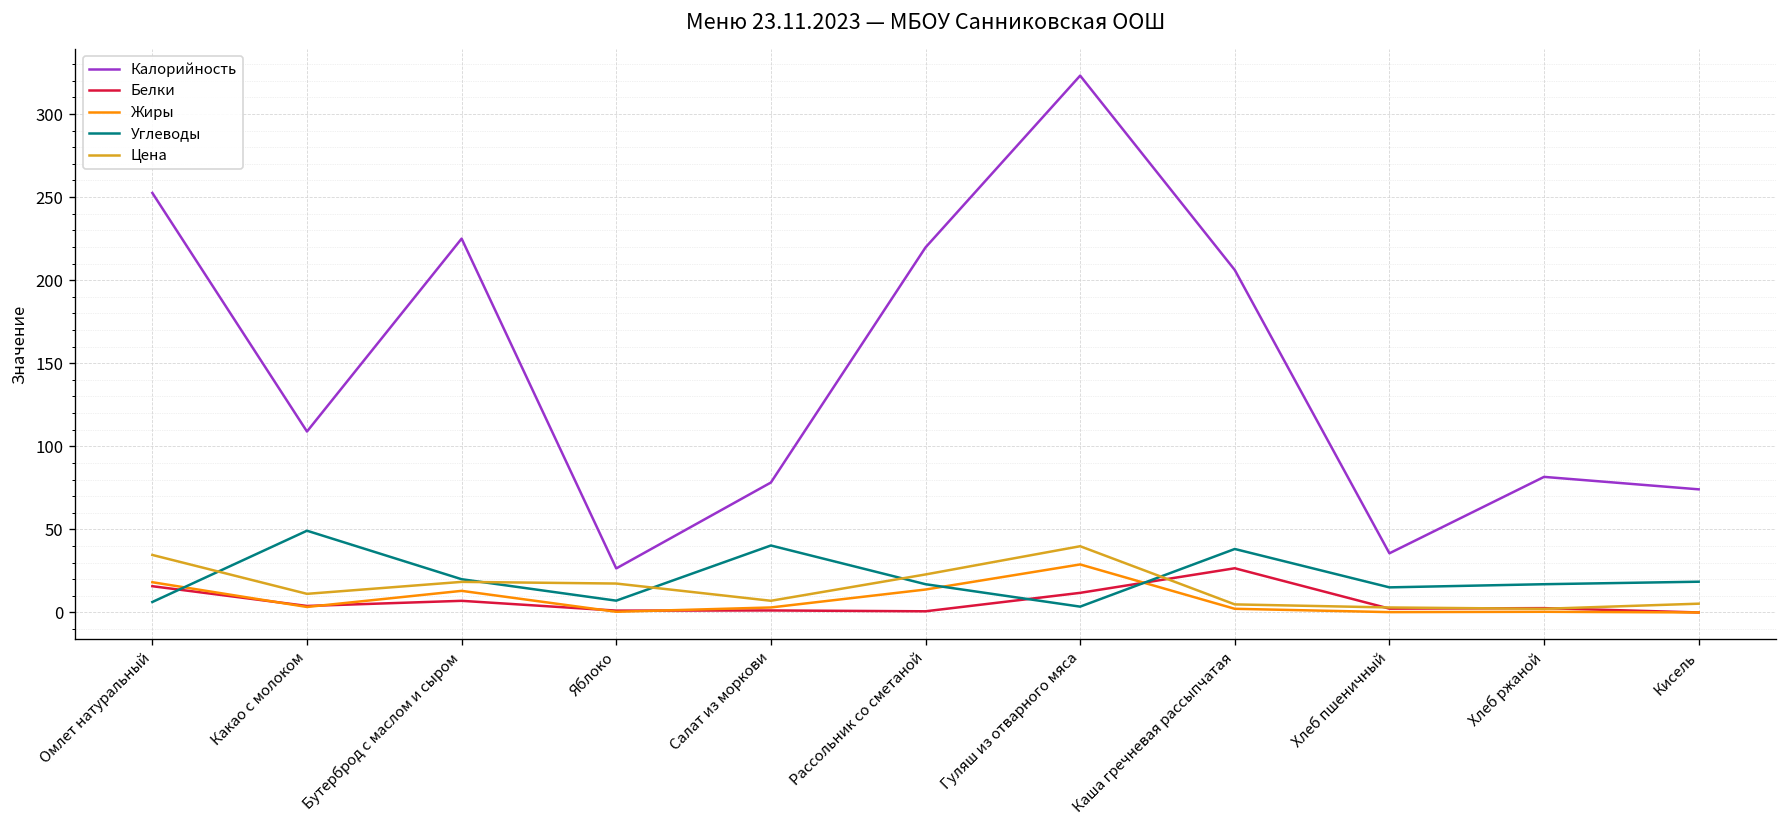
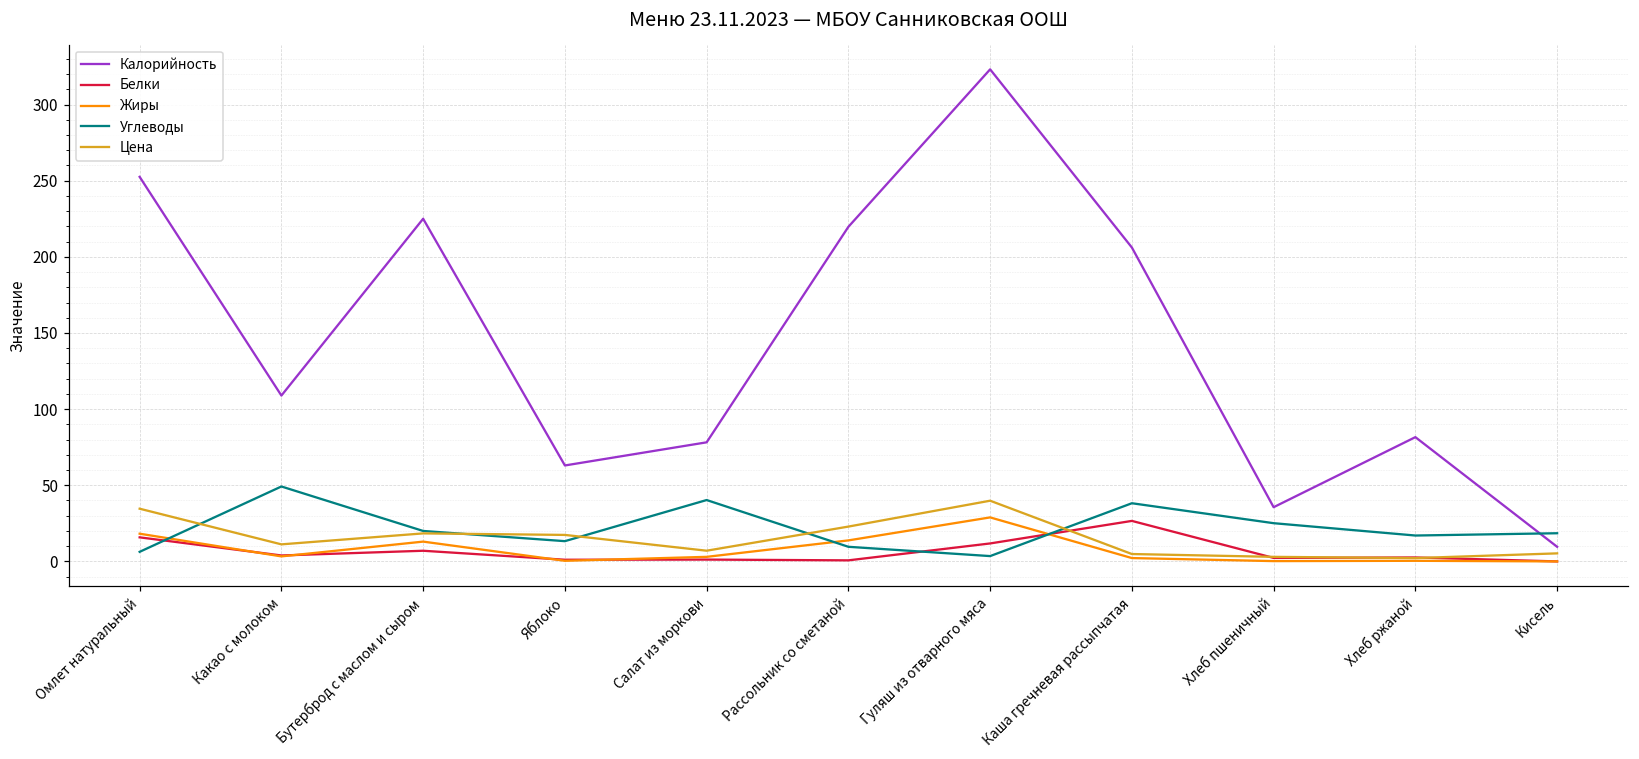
  {
    "Калорийность": {
      "Омлет натуральный": 253,
      "Какао с молоком": 109,
      "Бутерброд с маслом и сыром": 225,
-     "Яблоко": 27,
+     "Яблоко": 63,
      "Салат из моркови": 78,
      "Рассольник со сметаной": 220,
      "Гуляш из отварного мяса": 323,
      "Каша гречневая рассыпчатая": 206,
      "Хлеб пшеничный": 36,
      "Хлеб ржаной": 82,
-     "Кисель": 74
+     "Кисель": 10
    },
    "Белки": {
      "Омлет натуральный": 16,
      "Бутерброд с маслом и сыром": 7,
      "Рассольник со сметаной": 1,
      "Гуляш из отварного мяса": 12,
      "Каша гречневая рассыпчатая": 27
    },
    "Углеводы": {
      "Омлет натуральный": 6,
      "Какао с молоком": 49,
-     "Яблоко": 7,
+     "Яблоко": 13,
      "Салат из моркови": 40,
-     "Рассольник со сметаной": 17,
+     "Рассольник со сметаной": 10,
      "Гуляш из отварного мяса": 4,
      "Каша гречневая рассыпчатая": 38,
-     "Хлеб пшеничный": 15,
+     "Хлеб пшеничный": 25,
      "Хлеб ржаной": 17,
      "Кисель": 19
    }
  }
